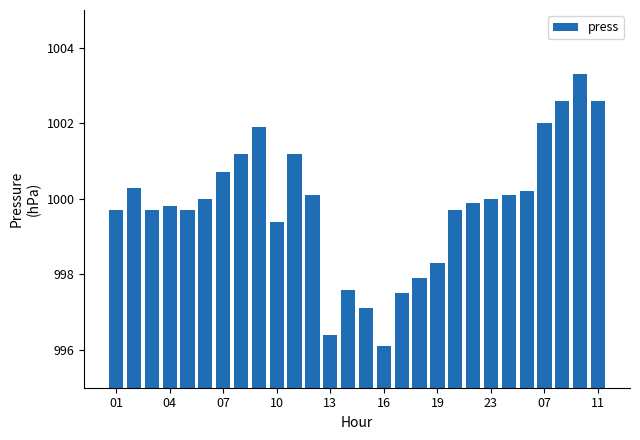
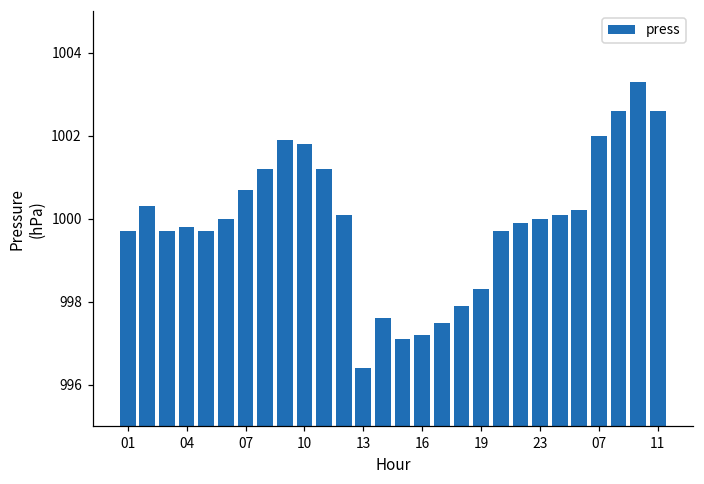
  {
    "04": 999.8,
-   "10": 999.4,
+   "10": 1001.8,
    "13": 996.4,
-   "16": 996.1,
+   "16": 997.2,
    "19": 998.3,
    "23": 1000.0
  }
